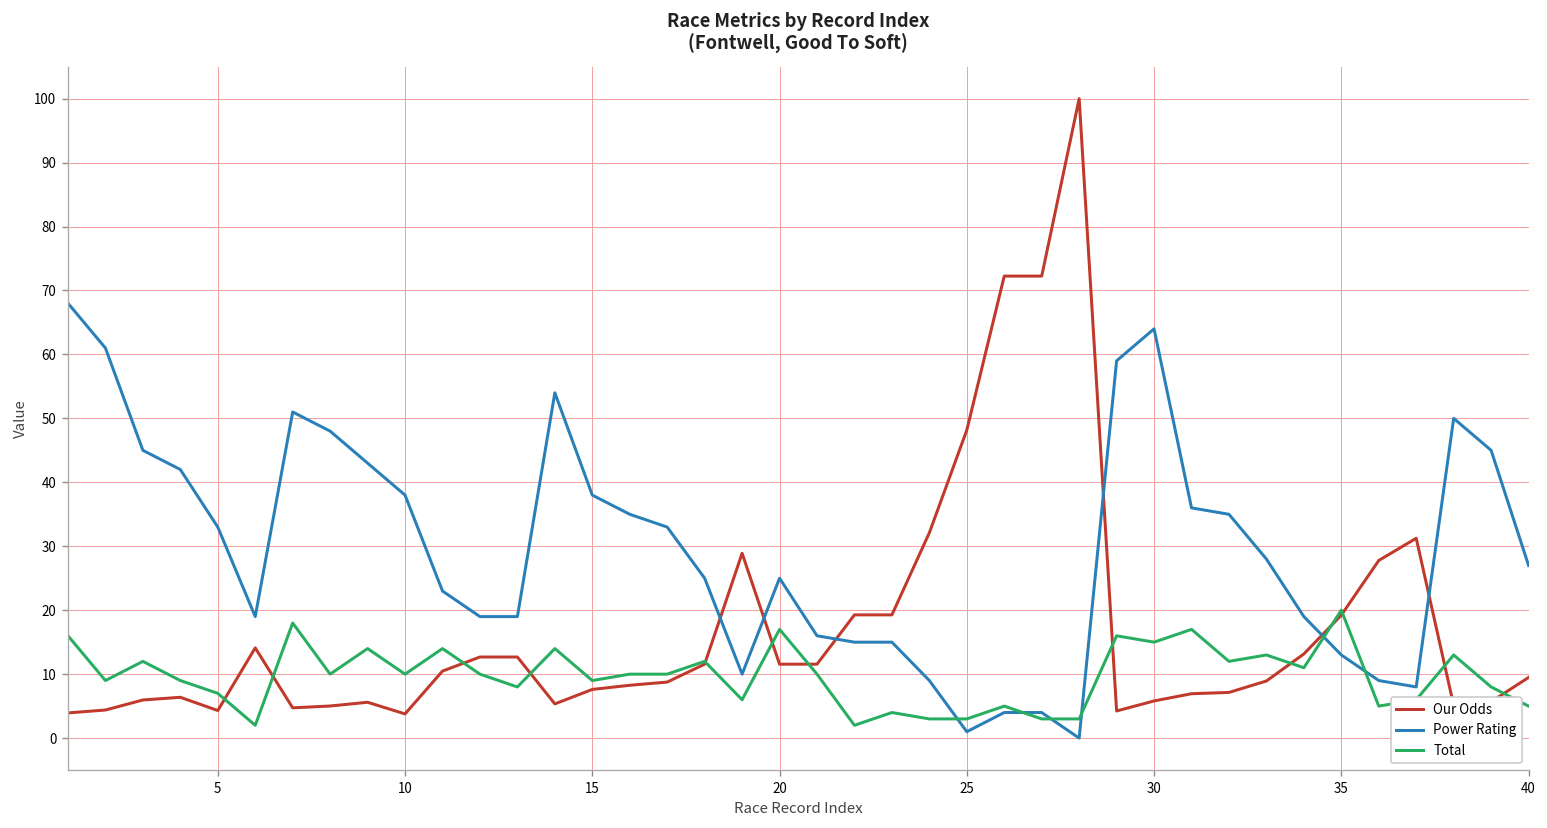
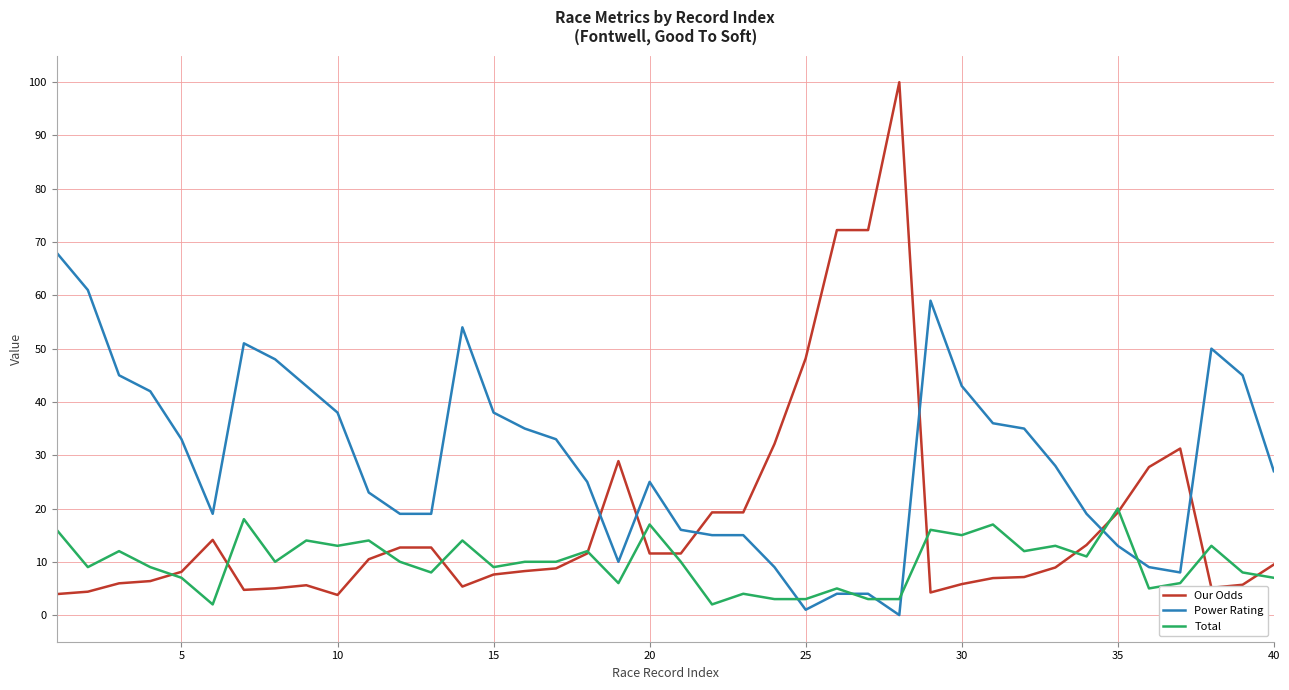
  {
    "Our Odds": {
-     "5": 4,
+     "5": 8,
      "10": 4,
      "15": 8,
      "20": 12,
      "25": 48,
      "30": 6,
      "35": 19,
      "40": 9
    },
    "Power Rating": {
      "5": 33,
      "10": 38,
      "15": 38,
      "20": 25,
      "25": 1,
-     "30": 64,
+     "30": 43,
      "35": 13,
      "40": 27
    },
    "Total": {
      "5": 7,
-     "10": 10,
+     "10": 13,
      "15": 9,
      "20": 17,
      "25": 3,
      "30": 15,
      "35": 20,
-     "40": 5
+     "40": 7
    }
  }
